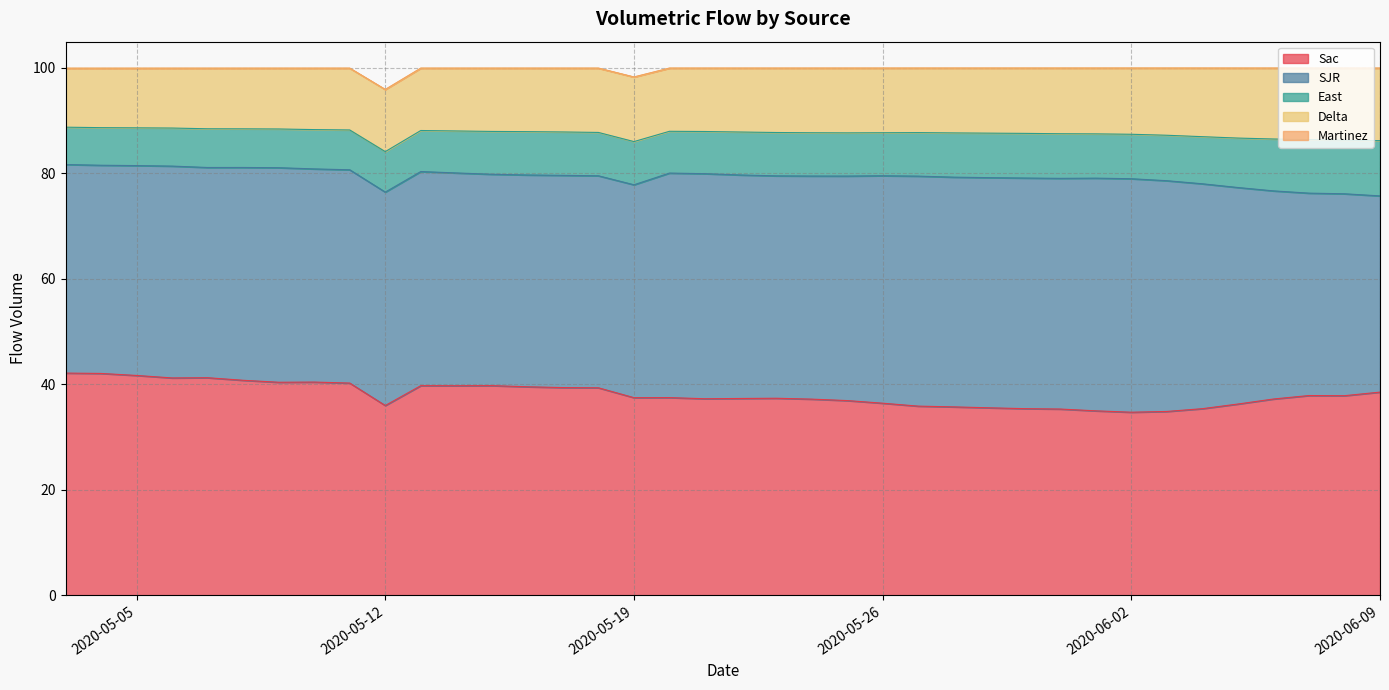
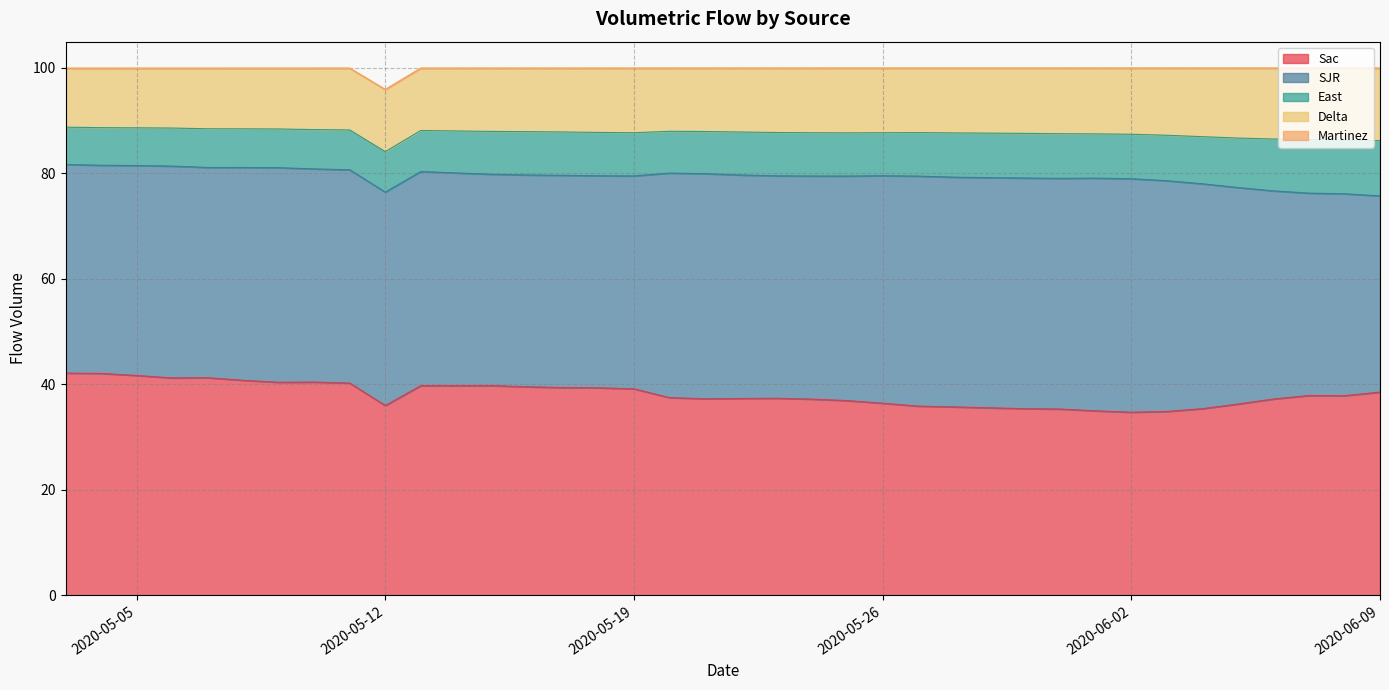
  {
    "Sac": {
      "2020-05-05": 42,
      "2020-05-12": 36,
-     "2020-05-19": 37,
+     "2020-05-19": 39,
      "2020-05-26": 36,
      "2020-06-02": 35,
      "2020-06-09": 39
    }
  }
